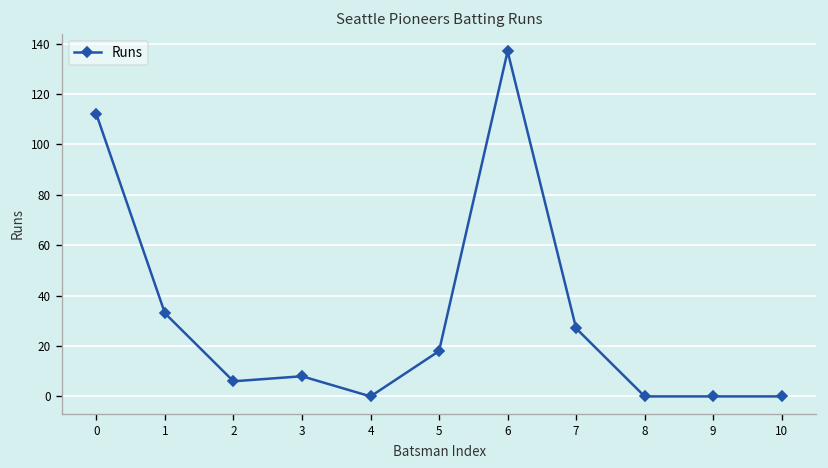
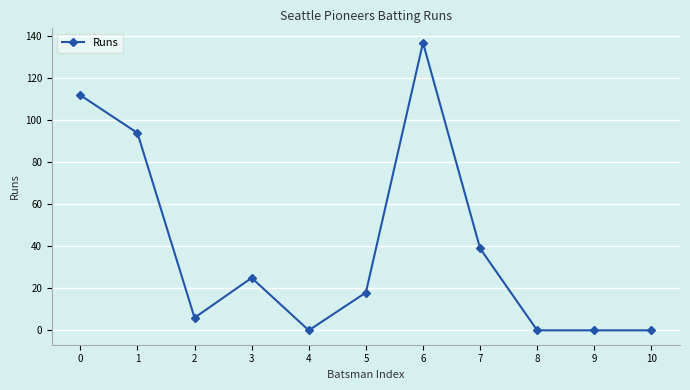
  {
    "0": 112,
-   "1": 33,
+   "1": 94,
    "2": 6,
-   "3": 8,
+   "3": 25,
    "4": 0,
    "5": 18,
    "6": 137,
-   "7": 27,
+   "7": 39,
    "8": 0,
    "9": 0,
    "10": 0
  }
